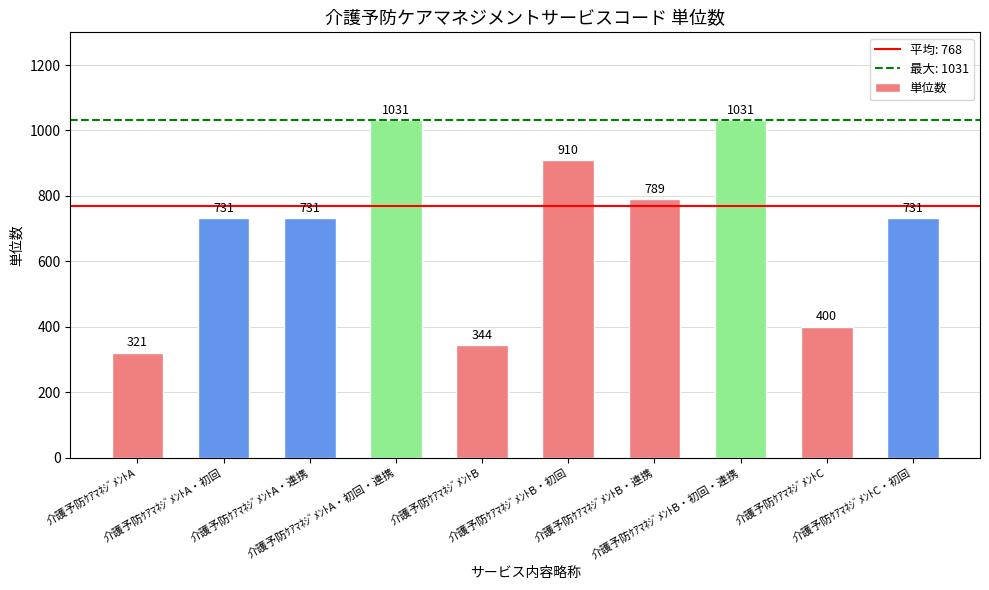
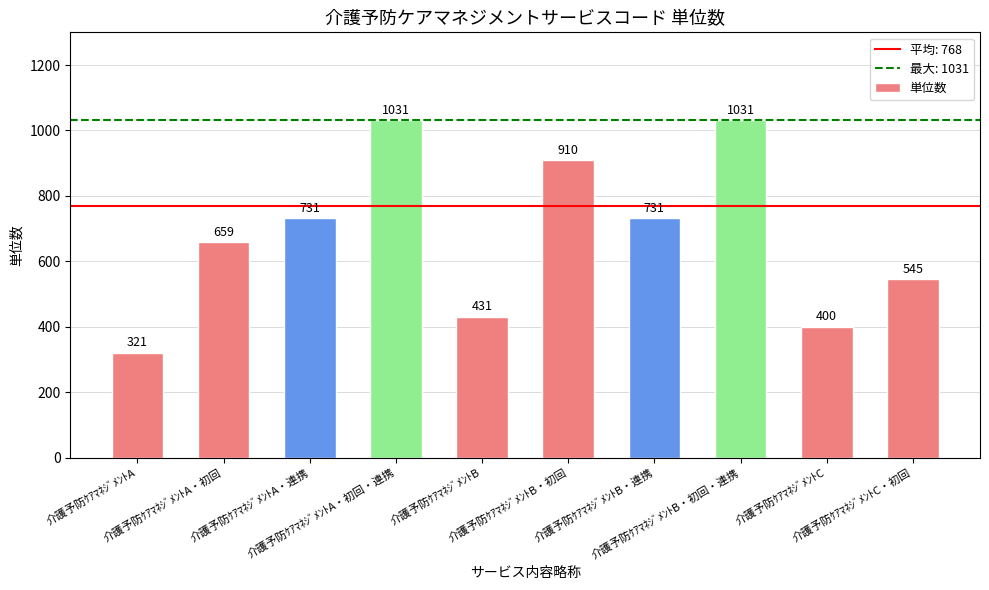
  {
    "介護予防ｹｱﾏﾈｼﾞﾒﾝﾄA": 321,
-   "介護予防ｹｱﾏﾈｼﾞﾒﾝﾄA・初回": 731,
+   "介護予防ｹｱﾏﾈｼﾞﾒﾝﾄA・初回": 659,
    "介護予防ｹｱﾏﾈｼﾞﾒﾝﾄA・連携": 731,
    "介護予防ｹｱﾏﾈｼﾞﾒﾝﾄA・初回・連携": 1031,
-   "介護予防ｹｱﾏﾈｼﾞﾒﾝﾄB": 344,
+   "介護予防ｹｱﾏﾈｼﾞﾒﾝﾄB": 431,
    "介護予防ｹｱﾏﾈｼﾞﾒﾝﾄB・初回": 910,
-   "介護予防ｹｱﾏﾈｼﾞﾒﾝﾄB・連携": 789,
+   "介護予防ｹｱﾏﾈｼﾞﾒﾝﾄB・連携": 731,
    "介護予防ｹｱﾏﾈｼﾞﾒﾝﾄB・初回・連携": 1031,
    "介護予防ｹｱﾏﾈｼﾞﾒﾝﾄC": 400,
-   "介護予防ｹｱﾏﾈｼﾞﾒﾝﾄC・初回": 731
+   "介護予防ｹｱﾏﾈｼﾞﾒﾝﾄC・初回": 545
  }
